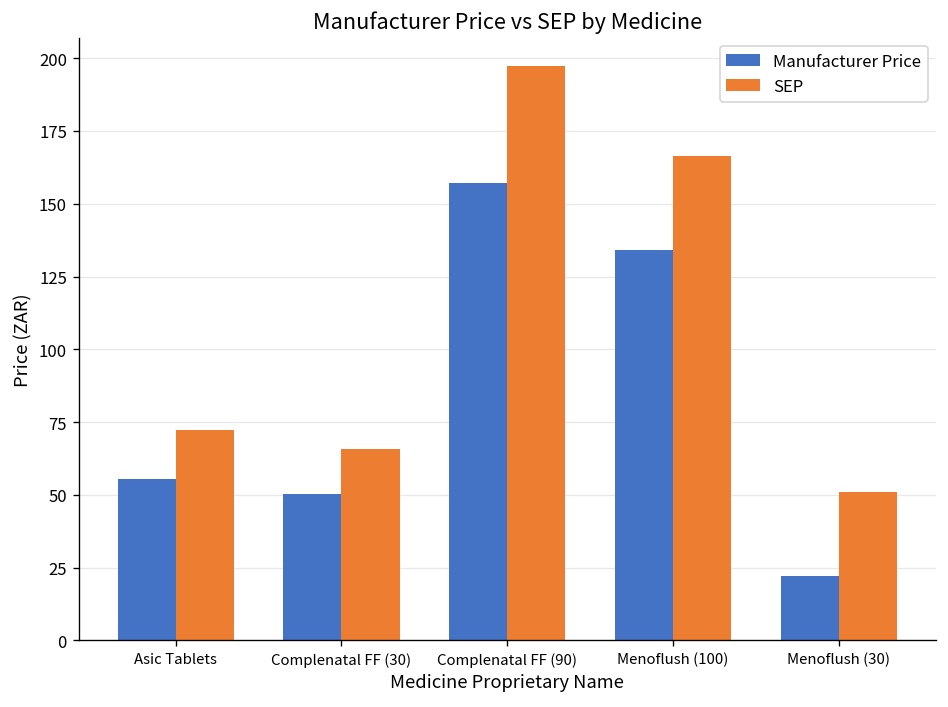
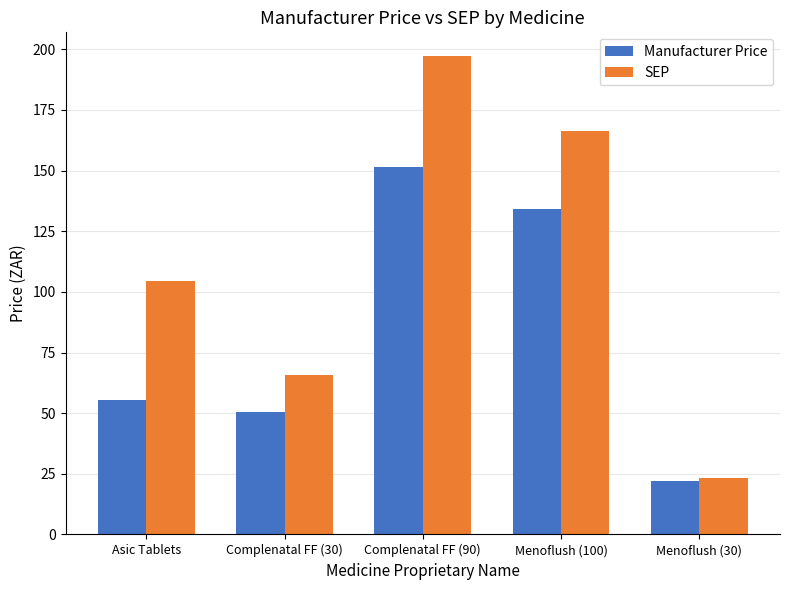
  {
    "Manufacturer Price": {
      "Asic Tablets": 55,
      "Complenatal FF (30)": 50,
-     "Complenatal FF (90)": 157,
+     "Complenatal FF (90)": 151,
      "Menoflush (100)": 134,
      "Menoflush (30)": 22
    },
    "SEP": {
-     "Asic Tablets": 72,
+     "Asic Tablets": 104,
      "Complenatal FF (30)": 66,
      "Complenatal FF (90)": 197,
      "Menoflush (100)": 167,
-     "Menoflush (30)": 51
+     "Menoflush (30)": 23
    }
  }
